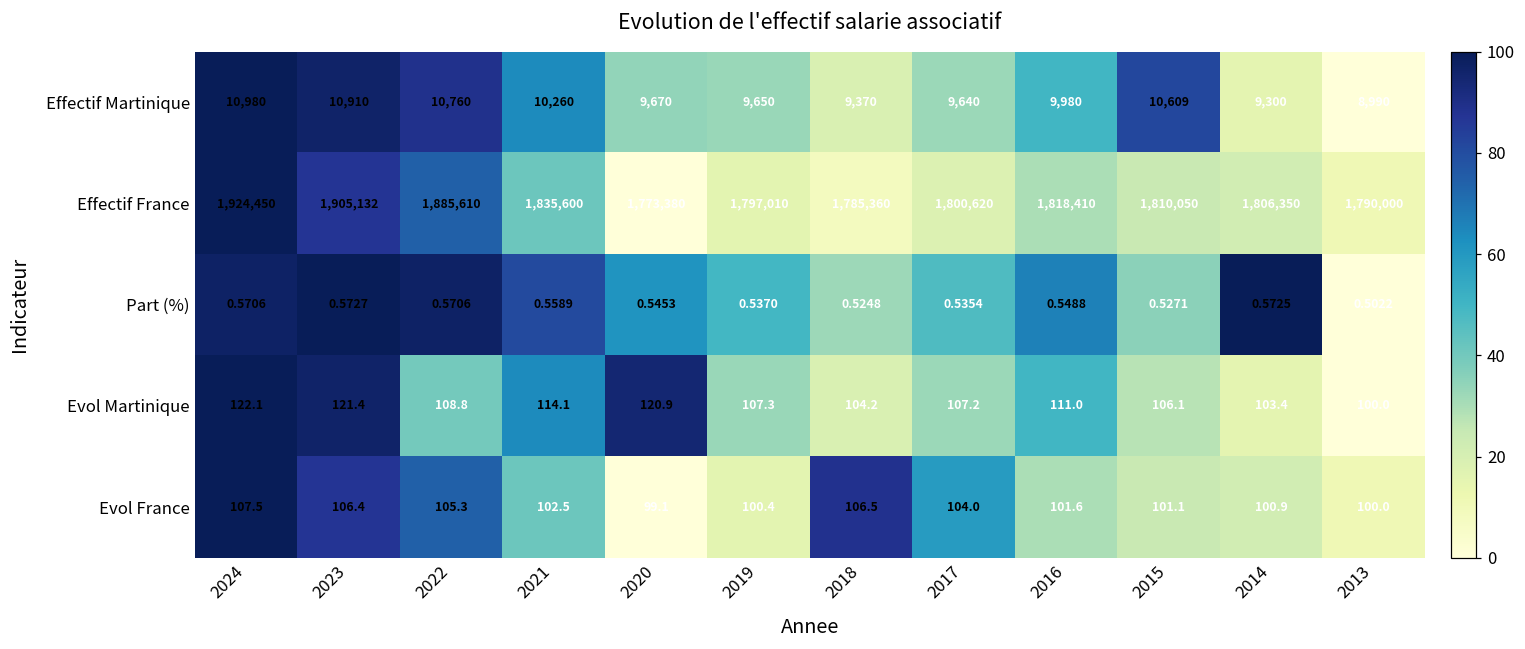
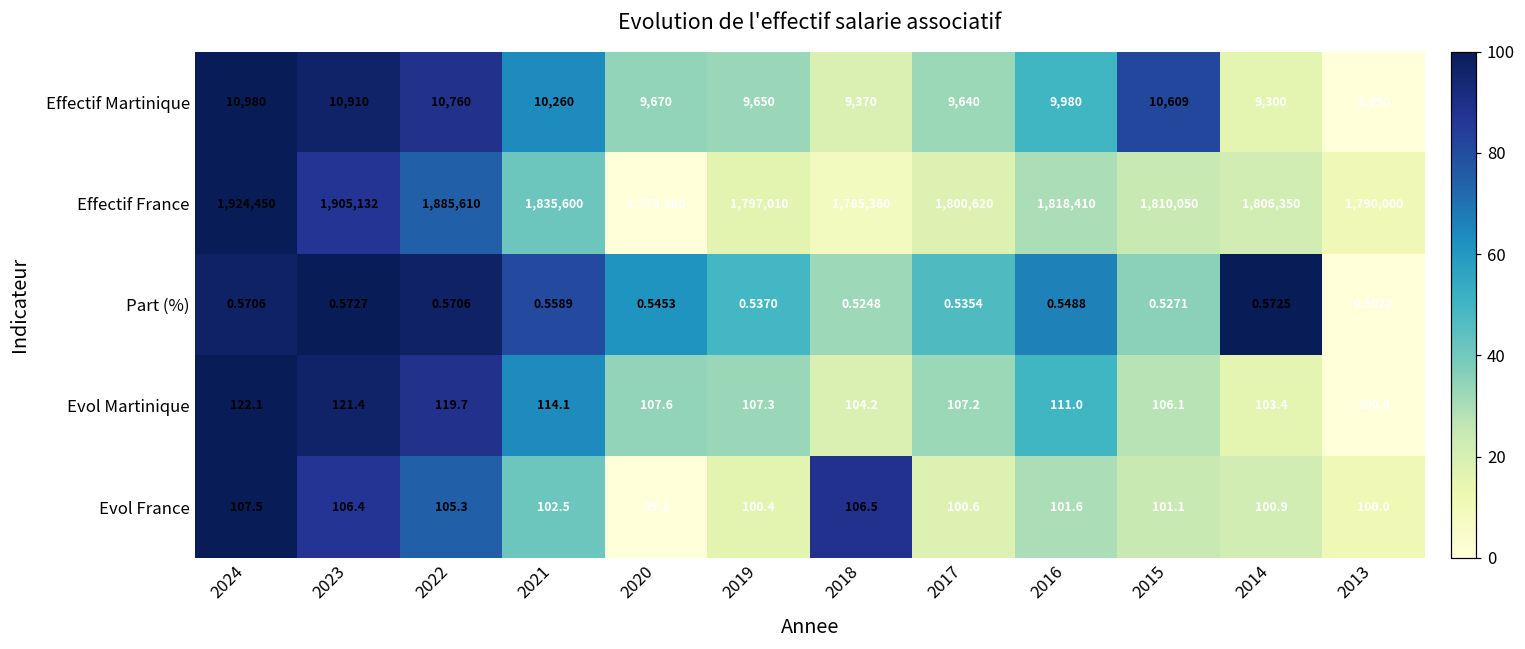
  {
    "Effectif Martinique": {
      "2024": "10,980",
      "2023": "10,910",
      "2022": "10,760",
      "2021": "10,260",
      "2020": "9,670",
      "2019": "9,650",
      "2018": "9,370",
      "2017": "9,640",
      "2016": "9,980",
      "2015": "10,609",
      "2014": "9,300"
    },
    "Effectif France": {
      "2024": "1,924,450",
      "2023": "1,905,132",
      "2022": "1,885,610",
      "2021": "1,835,600",
      "2019": "1,797,010",
      "2018": "1,785,360",
      "2017": "1,800,620",
      "2016": "1,818,410",
      "2015": "1,810,050",
      "2014": "1,806,350",
      "2013": "1,790,000"
    },
    "Part (%)": {
      "2024": "0.5706",
      "2023": "0.5727",
      "2022": "0.5706",
      "2021": "0.5589",
      "2020": "0.5453",
      "2019": "0.5370",
      "2018": "0.5248",
      "2017": "0.5354",
      "2016": "0.5488",
      "2015": "0.5271",
      "2014": "0.5725"
    },
    "Evol Martinique": {
      "2024": "122.1",
      "2023": "121.4",
-     "2022": "108.8",
+     "2022": "119.7",
      "2021": "114.1",
-     "2020": "120.9",
+     "2020": "107.6",
      "2019": "107.3",
      "2018": "104.2",
      "2017": "107.2",
      "2016": "111.0",
      "2015": "106.1",
      "2014": "103.4"
    },
    "Evol France": {
      "2024": "107.5",
      "2023": "106.4",
      "2022": "105.3",
      "2021": "102.5",
      "2019": "100.4",
      "2018": "106.5",
-     "2017": "104.0",
+     "2017": "100.6",
      "2016": "101.6",
      "2015": "101.1",
      "2014": "100.9",
      "2013": "100.0"
    }
  }
